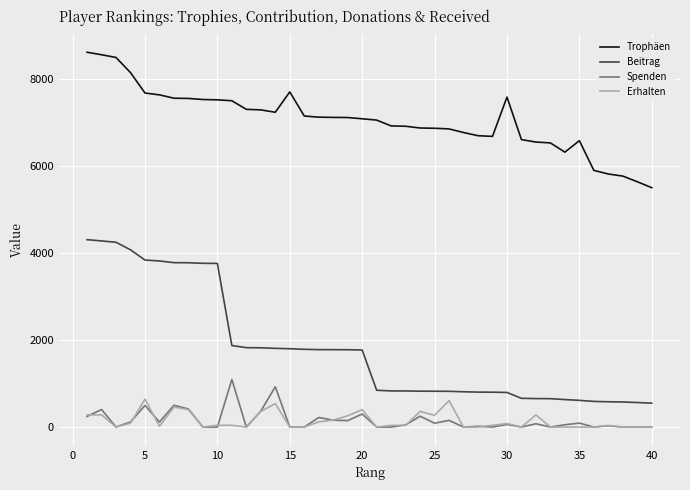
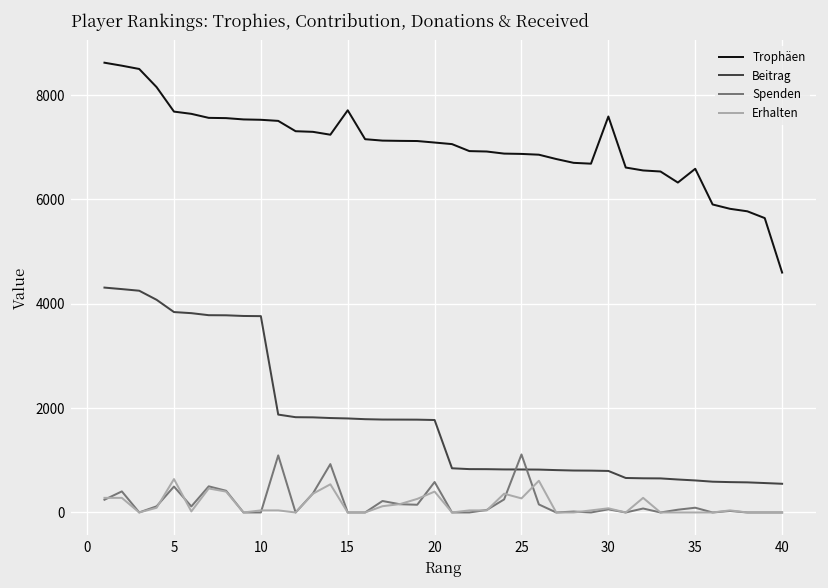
  {
    "Trophäen": {
      "5": 7700,
      "10": 7500,
      "15": 7700,
      "20": 7100,
      "25": 6900,
      "30": 7600,
      "35": 6600,
-     "40": 5500
+     "40": 4600
    },
    "Beitrag": {
      "5": 3800,
      "10": 3800,
      "15": 1800,
      "20": 1800,
      "25": 800,
      "30": 800,
      "35": 600,
      "40": 600
    },
    "Spenden": {
      "5": 500,
-     "20": 300,
-     "25": 100,
+     "20": 600,
+     "25": 1100,
      "35": 100
    },
    "Erhalten": {
      "5": 600,
      "20": 400,
      "25": 300,
      "35": 0
    }
  }
